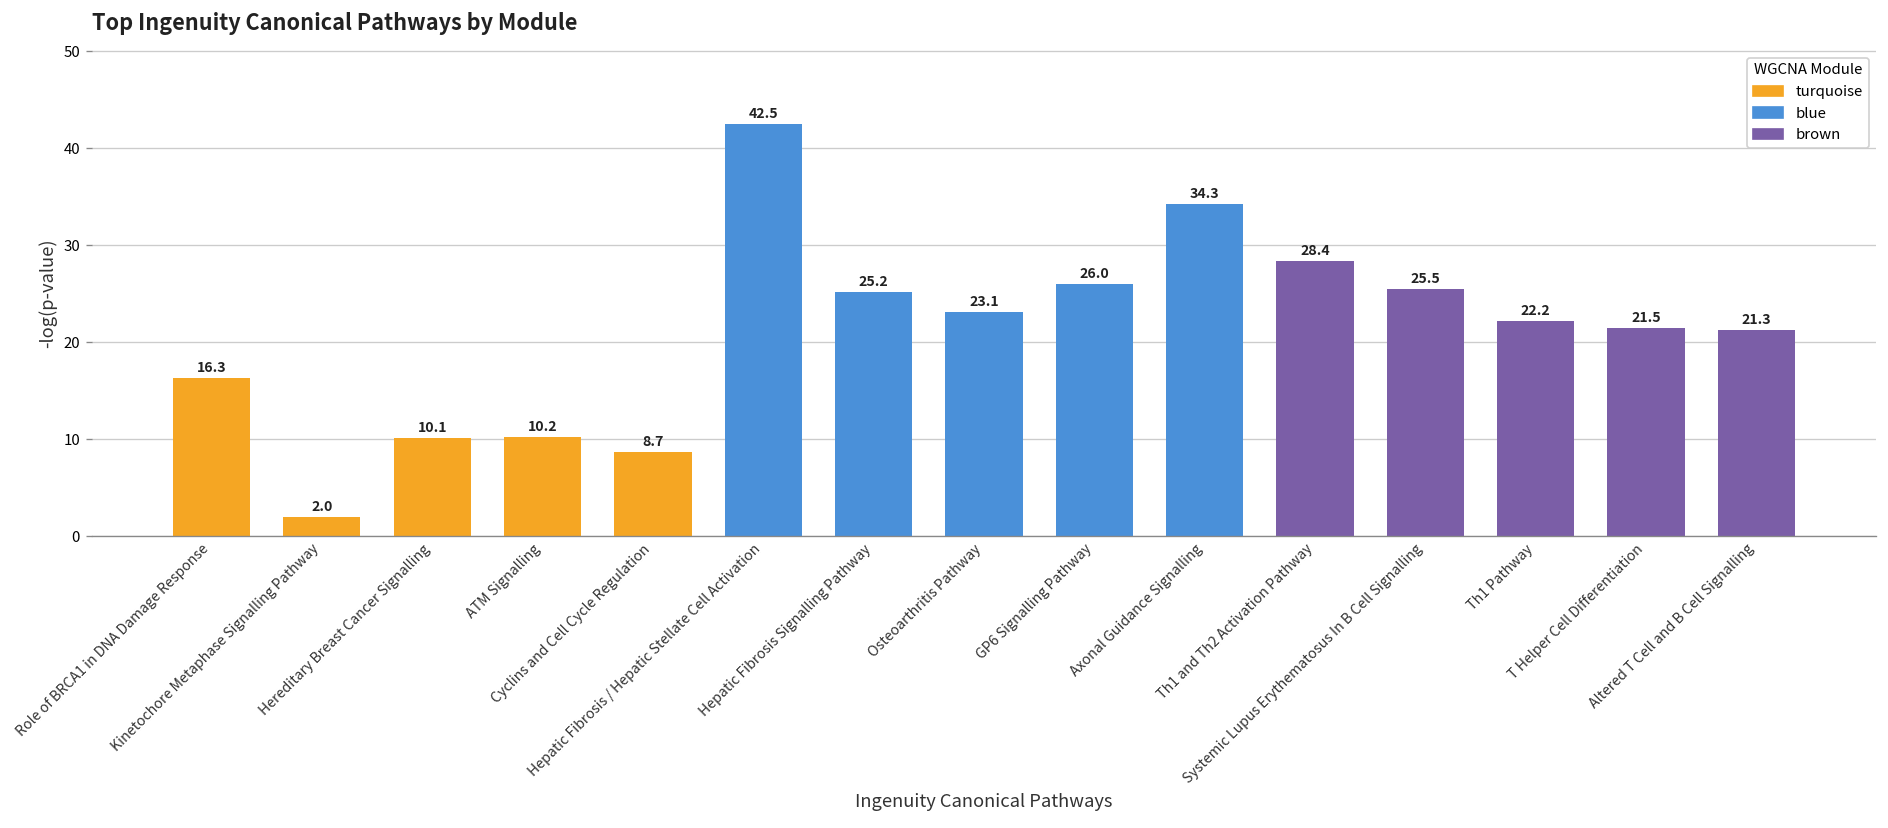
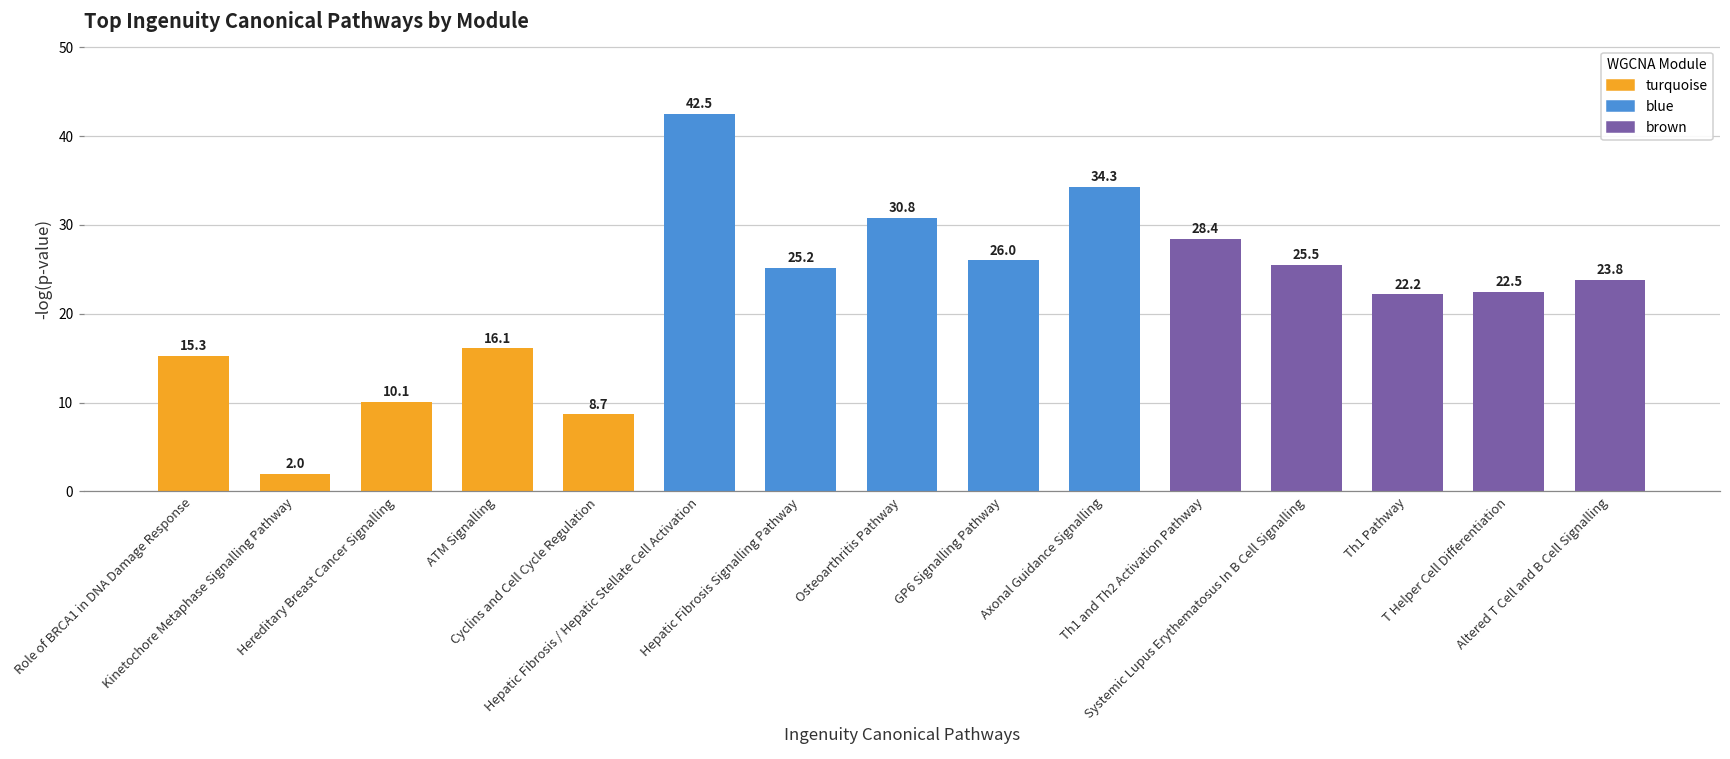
  {
-   "Role of BRCA1 in DNA Damage Response": 16.3,
+   "Role of BRCA1 in DNA Damage Response": 15.3,
    "Kinetochore Metaphase Signalling Pathway": 2.0,
    "Hereditary Breast Cancer Signalling": 10.1,
-   "ATM Signalling": 10.2,
+   "ATM Signalling": 16.1,
    "Cyclins and Cell Cycle Regulation": 8.7,
    "Hepatic Fibrosis / Hepatic Stellate Cell Activation": 42.5,
    "Hepatic Fibrosis Signalling Pathway": 25.2,
-   "Osteoarthritis Pathway": 23.1,
+   "Osteoarthritis Pathway": 30.8,
    "GP6 Signalling Pathway": 26.0,
    "Axonal Guidance Signalling": 34.3,
    "Th1 and Th2 Activation Pathway": 28.4,
    "Systemic Lupus Erythematosus In B Cell Signalling": 25.5,
    "Th1 Pathway": 22.2,
-   "T Helper Cell Differentiation": 21.5,
-   "Altered T Cell and B Cell Signalling": 21.3
+   "T Helper Cell Differentiation": 22.5,
+   "Altered T Cell and B Cell Signalling": 23.8
  }
